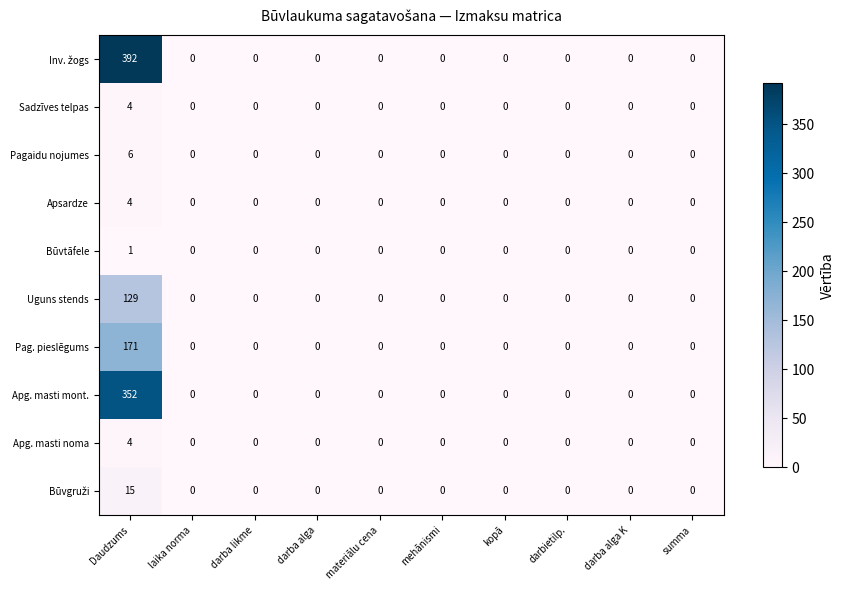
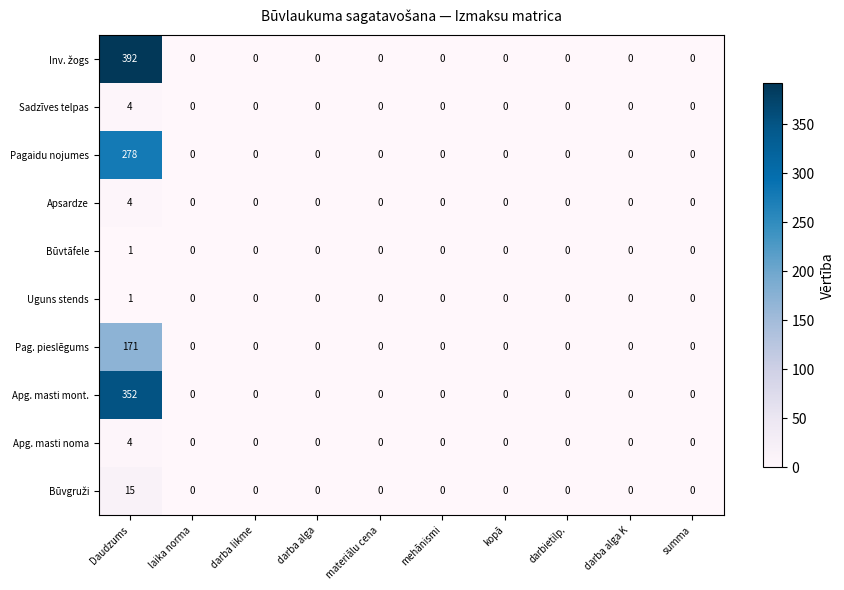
  {
    "Inv. žogs": {
      "Daudzums": 392,
      "laika norma": 0,
      "darba likme": 0,
      "darba alga": 0,
      "materiālu cena": 0,
      "mehānismi": 0,
      "kopā": 0,
      "darbietilp.": 0,
      "darba alga K": 0,
      "summa": 0
    },
    "Sadzīves telpas": {
      "Daudzums": 4,
      "laika norma": 0,
      "darba likme": 0,
      "darba alga": 0,
      "materiālu cena": 0,
      "mehānismi": 0,
      "kopā": 0,
      "darbietilp.": 0,
      "darba alga K": 0,
      "summa": 0
    },
    "Pagaidu nojumes": {
-     "Daudzums": 6,
+     "Daudzums": 278,
      "laika norma": 0,
      "darba likme": 0,
      "darba alga": 0,
      "materiālu cena": 0,
      "mehānismi": 0,
      "kopā": 0,
      "darbietilp.": 0,
      "darba alga K": 0,
      "summa": 0
    },
    "Apsardze": {
      "Daudzums": 4,
      "laika norma": 0,
      "darba likme": 0,
      "darba alga": 0,
      "materiālu cena": 0,
      "mehānismi": 0,
      "kopā": 0,
      "darbietilp.": 0,
      "darba alga K": 0,
      "summa": 0
    },
    "Būvtāfele": {
      "Daudzums": 1,
      "laika norma": 0,
      "darba likme": 0,
      "darba alga": 0,
      "materiālu cena": 0,
      "mehānismi": 0,
      "kopā": 0,
      "darbietilp.": 0,
      "darba alga K": 0,
      "summa": 0
    },
    "Uguns stends": {
-     "Daudzums": 129,
+     "Daudzums": 1,
      "laika norma": 0,
      "darba likme": 0,
      "darba alga": 0,
      "materiālu cena": 0,
      "mehānismi": 0,
      "kopā": 0,
      "darbietilp.": 0,
      "darba alga K": 0,
      "summa": 0
    },
    "Pag. pieslēgums": {
      "Daudzums": 171,
      "laika norma": 0,
      "darba likme": 0,
      "darba alga": 0,
      "materiālu cena": 0,
      "mehānismi": 0,
      "kopā": 0,
      "darbietilp.": 0,
      "darba alga K": 0,
      "summa": 0
    },
    "Apg. masti mont.": {
      "Daudzums": 352,
      "laika norma": 0,
      "darba likme": 0,
      "darba alga": 0,
      "materiālu cena": 0,
      "mehānismi": 0,
      "kopā": 0,
      "darbietilp.": 0,
      "darba alga K": 0,
      "summa": 0
    },
    "Apg. masti noma": {
      "Daudzums": 4,
      "laika norma": 0,
      "darba likme": 0,
      "darba alga": 0,
      "materiālu cena": 0,
      "mehānismi": 0,
      "kopā": 0,
      "darbietilp.": 0,
      "darba alga K": 0,
      "summa": 0
    },
    "Būvgruži": {
      "Daudzums": 15,
      "laika norma": 0,
      "darba likme": 0,
      "darba alga": 0,
      "materiālu cena": 0,
      "mehānismi": 0,
      "kopā": 0,
      "darbietilp.": 0,
      "darba alga K": 0,
      "summa": 0
    }
  }
